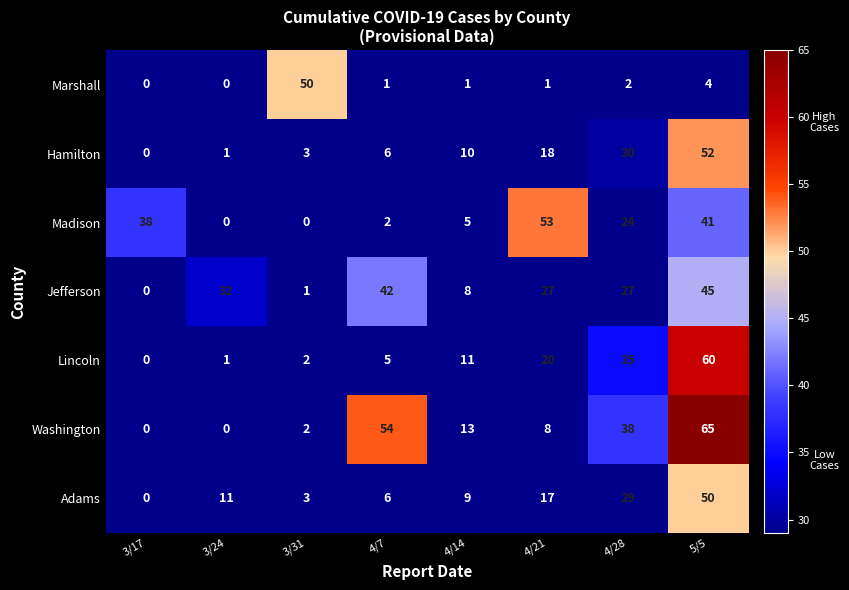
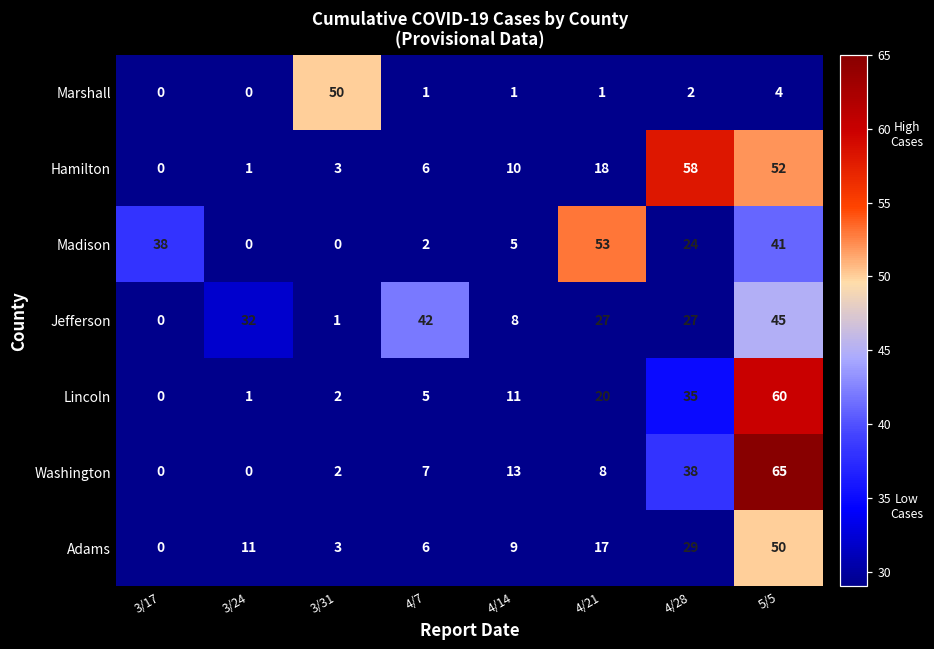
  {
    "Marshall": {
      "3/17": 0,
      "3/24": 0,
      "3/31": 50,
      "4/7": 1,
      "4/14": 1,
      "4/21": 1,
      "4/28": 2,
      "5/5": 4
    },
    "Hamilton": {
      "3/17": 0,
      "3/24": 1,
      "3/31": 3,
      "4/7": 6,
      "4/14": 10,
      "4/21": 18,
-     "4/28": 30,
+     "4/28": 58,
      "5/5": 52
    },
    "Madison": {
      "3/17": 38,
      "3/24": 0,
      "3/31": 0,
      "4/7": 2,
      "4/14": 5,
      "4/21": 53,
      "4/28": 24,
      "5/5": 41
    },
    "Jefferson": {
      "3/17": 0,
      "3/24": 32,
      "3/31": 1,
      "4/7": 42,
      "4/14": 8,
      "4/21": 27,
      "4/28": 27,
      "5/5": 45
    },
    "Lincoln": {
      "3/17": 0,
      "3/24": 1,
      "3/31": 2,
      "4/7": 5,
      "4/14": 11,
      "4/21": 20,
      "4/28": 35,
      "5/5": 60
    },
    "Washington": {
      "3/17": 0,
      "3/24": 0,
      "3/31": 2,
-     "4/7": 54,
+     "4/7": 7,
      "4/14": 13,
      "4/21": 8,
      "4/28": 38,
      "5/5": 65
    },
    "Adams": {
      "3/17": 0,
      "3/24": 11,
      "3/31": 3,
      "4/7": 6,
      "4/14": 9,
      "4/21": 17,
      "4/28": 29,
      "5/5": 50
    }
  }
